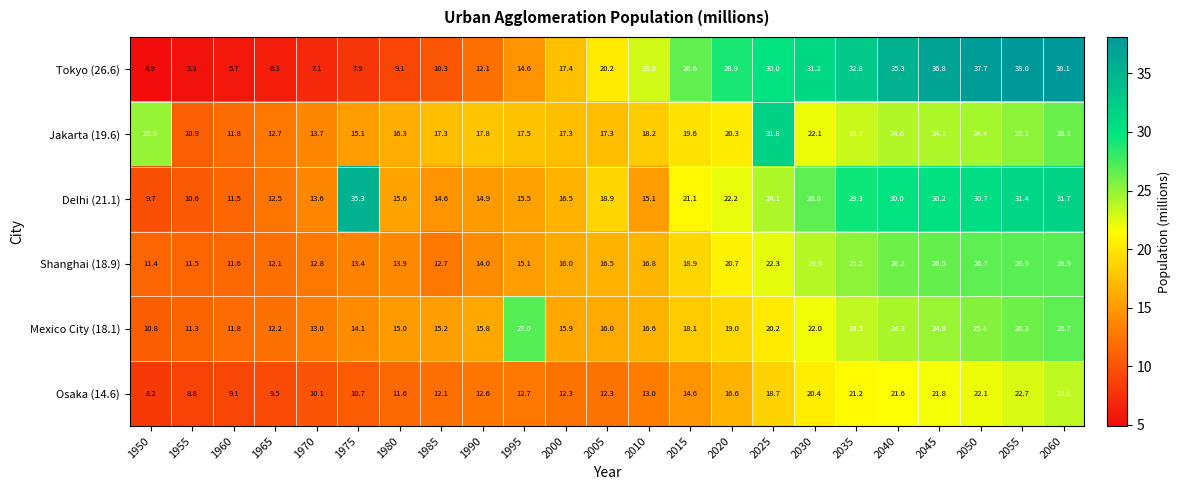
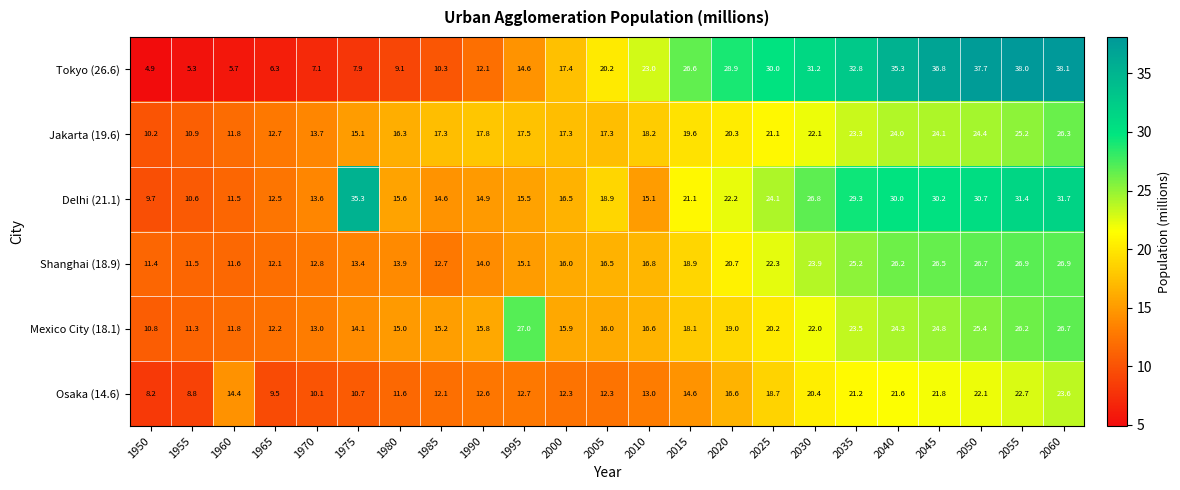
  {
    "Tokyo (26.6)": {
      "1950": 4.9,
      "1955": 5.3,
      "1960": 5.7,
      "1965": 6.3,
      "1970": 7.1,
      "1975": 7.9,
      "1980": 9.1,
      "1985": 10.3,
      "1990": 12.1,
      "1995": 14.6,
      "2000": 17.4,
      "2005": 20.2,
      "2010": 23.0,
      "2015": 26.6,
      "2020": 28.9,
      "2025": 30.0,
      "2030": 31.2,
      "2035": 32.8,
      "2040": 35.3,
      "2045": 36.8,
      "2050": 37.7,
      "2055": 38.0,
      "2060": 38.1
    },
    "Jakarta (19.6)": {
-     "1950": 25.0,
+     "1950": 10.2,
      "1955": 10.9,
      "1960": 11.8,
      "1965": 12.7,
      "1970": 13.7,
      "1975": 15.1,
      "1980": 16.3,
      "1985": 17.3,
      "1990": 17.8,
      "1995": 17.5,
      "2000": 17.3,
      "2005": 17.3,
      "2010": 18.2,
      "2015": 19.6,
      "2020": 20.3,
-     "2025": 31.8,
+     "2025": 21.1,
      "2030": 22.1,
      "2035": 23.3,
      "2040": 24.0,
      "2045": 24.1,
      "2050": 24.4,
      "2055": 25.2,
      "2060": 26.3
    },
    "Delhi (21.1)": {
      "1950": 9.7,
      "1955": 10.6,
      "1960": 11.5,
      "1965": 12.5,
      "1970": 13.6,
      "1975": 35.3,
      "1980": 15.6,
      "1985": 14.6,
      "1990": 14.9,
      "1995": 15.5,
      "2000": 16.5,
      "2005": 18.9,
      "2010": 15.1,
      "2015": 21.1,
      "2020": 22.2,
      "2025": 24.1,
      "2030": 26.8,
      "2035": 29.3,
      "2040": 30.0,
      "2045": 30.2,
      "2050": 30.7,
      "2055": 31.4,
      "2060": 31.7
    },
    "Shanghai (18.9)": {
      "1950": 11.4,
      "1955": 11.5,
      "1960": 11.6,
      "1965": 12.1,
      "1970": 12.8,
      "1975": 13.4,
      "1980": 13.9,
      "1985": 12.7,
      "1990": 14.0,
      "1995": 15.1,
      "2000": 16.0,
      "2005": 16.5,
      "2010": 16.8,
      "2015": 18.9,
      "2020": 20.7,
      "2025": 22.3,
      "2030": 23.9,
      "2035": 25.2,
      "2040": 26.2,
      "2045": 26.5,
      "2050": 26.7,
      "2055": 26.9,
      "2060": 26.9
    },
    "Mexico City (18.1)": {
      "1950": 10.8,
      "1955": 11.3,
      "1960": 11.8,
      "1965": 12.2,
      "1970": 13.0,
      "1975": 14.1,
      "1980": 15.0,
      "1985": 15.2,
      "1990": 15.8,
      "1995": 27.0,
      "2000": 15.9,
      "2005": 16.0,
      "2010": 16.6,
      "2015": 18.1,
      "2020": 19.0,
      "2025": 20.2,
      "2030": 22.0,
      "2035": 23.5,
      "2040": 24.3,
      "2045": 24.8,
      "2050": 25.4,
      "2055": 26.2,
      "2060": 26.7
    },
    "Osaka (14.6)": {
      "1950": 8.2,
      "1955": 8.8,
-     "1960": 9.1,
+     "1960": 14.4,
      "1965": 9.5,
      "1970": 10.1,
      "1975": 10.7,
      "1980": 11.6,
      "1985": 12.1,
      "1990": 12.6,
      "1995": 12.7,
      "2000": 12.3,
      "2005": 12.3,
      "2010": 13.0,
      "2015": 14.6,
      "2020": 16.6,
      "2025": 18.7,
      "2030": 20.4,
      "2035": 21.2,
      "2040": 21.6,
      "2045": 21.8,
      "2050": 22.1,
      "2055": 22.7,
      "2060": 23.6
    }
  }
